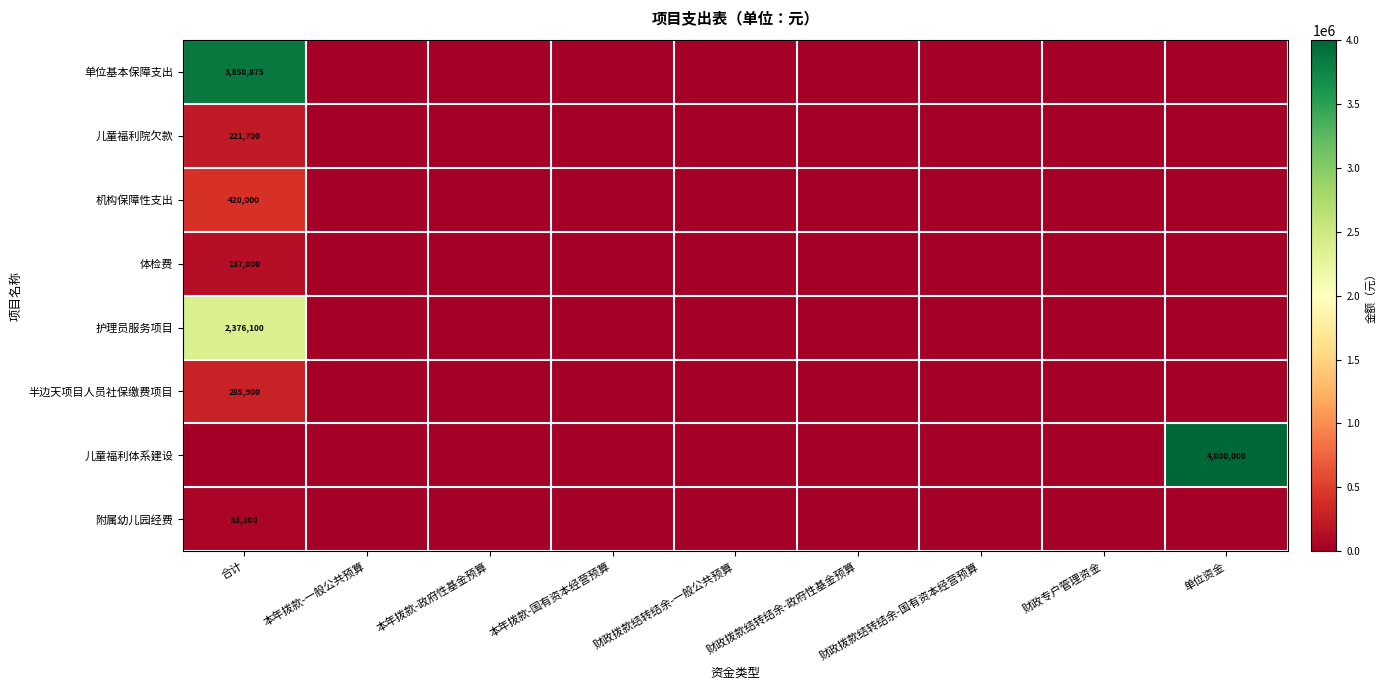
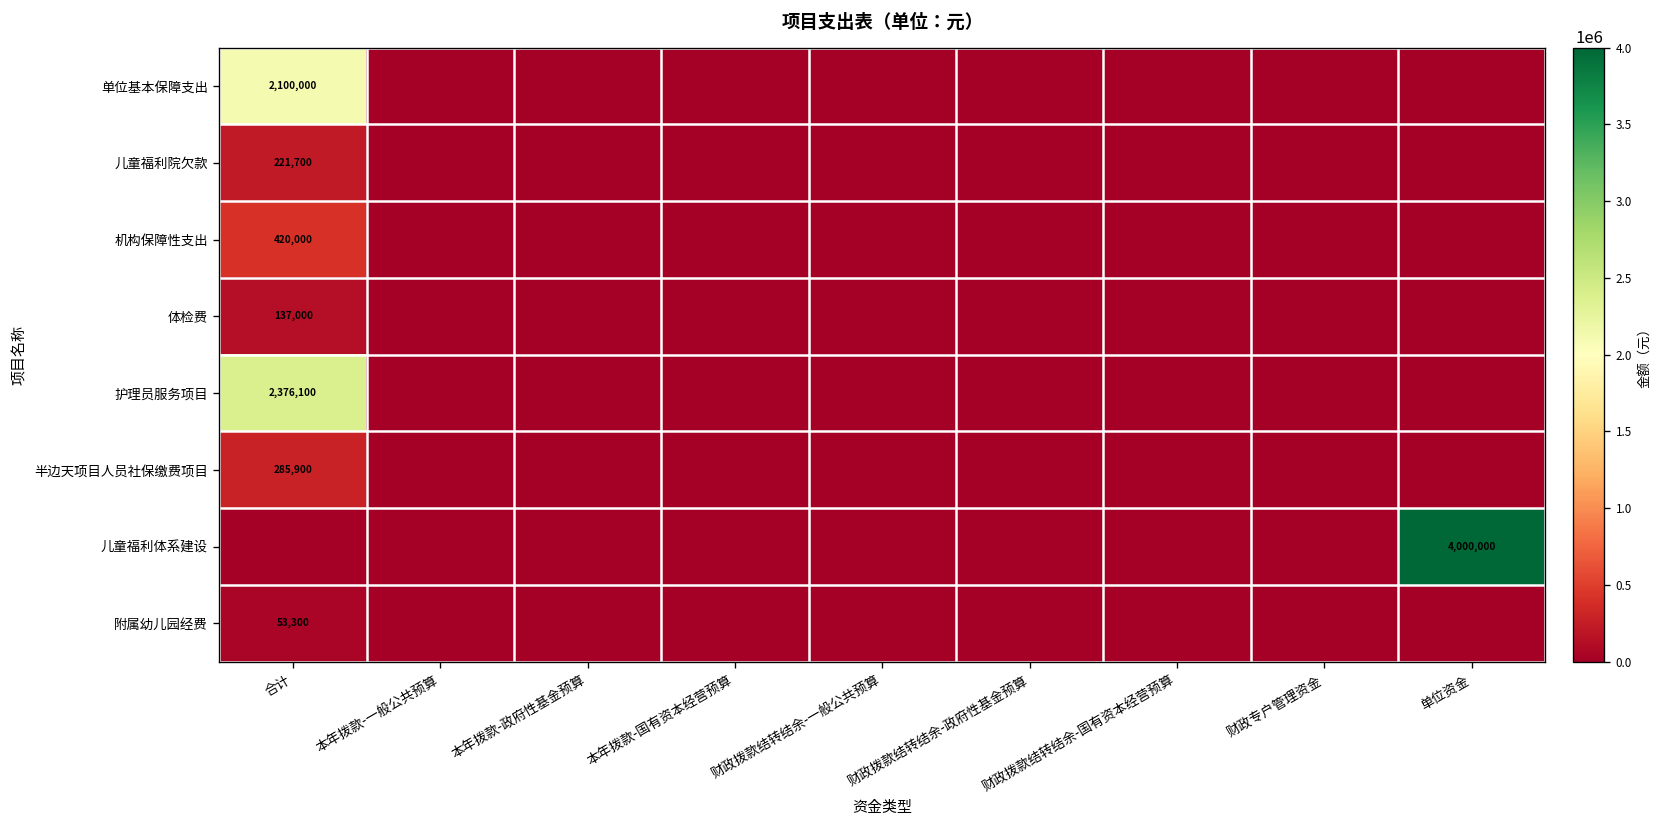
  {
    "单位基本保障支出": {
-     "合计": "3,850,875"
+     "合计": "2,100,000"
    },
    "儿童福利院欠款": {
      "合计": "221,700"
    },
    "机构保障性支出": {
      "合计": "420,000"
    },
    "体检费": {
      "合计": "137,000"
    },
    "护理员服务项目": {
      "合计": "2,376,100"
    },
    "半边天项目人员社保缴费项目": {
      "合计": "285,900"
    },
    "儿童福利体系建设": {
      "单位资金": "4,000,000"
    },
    "附属幼儿园经费": {
      "合计": "53,300"
    }
  }
